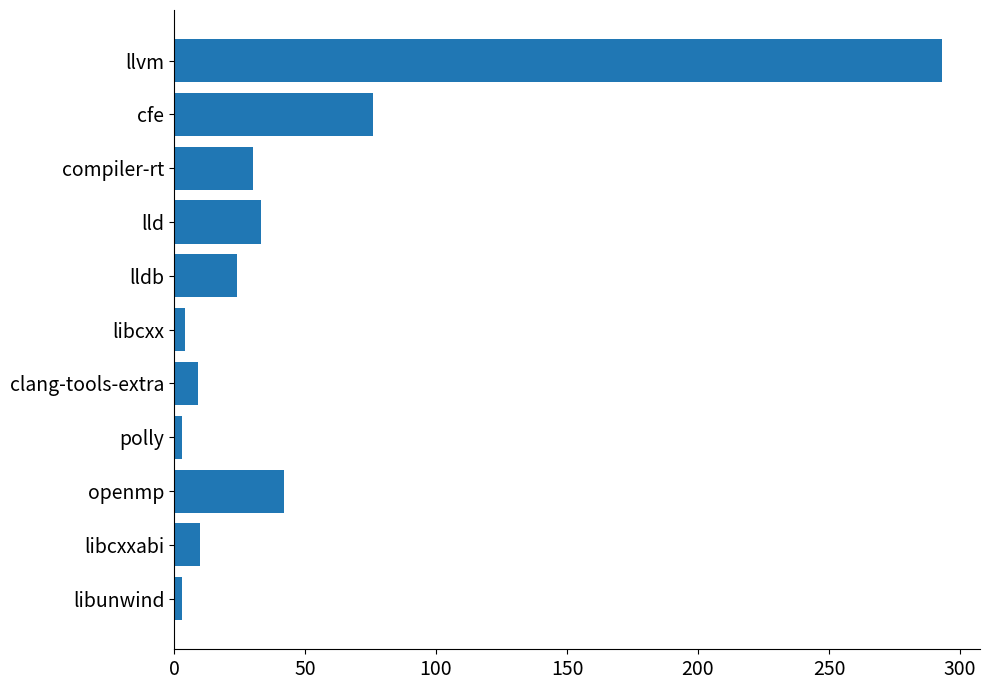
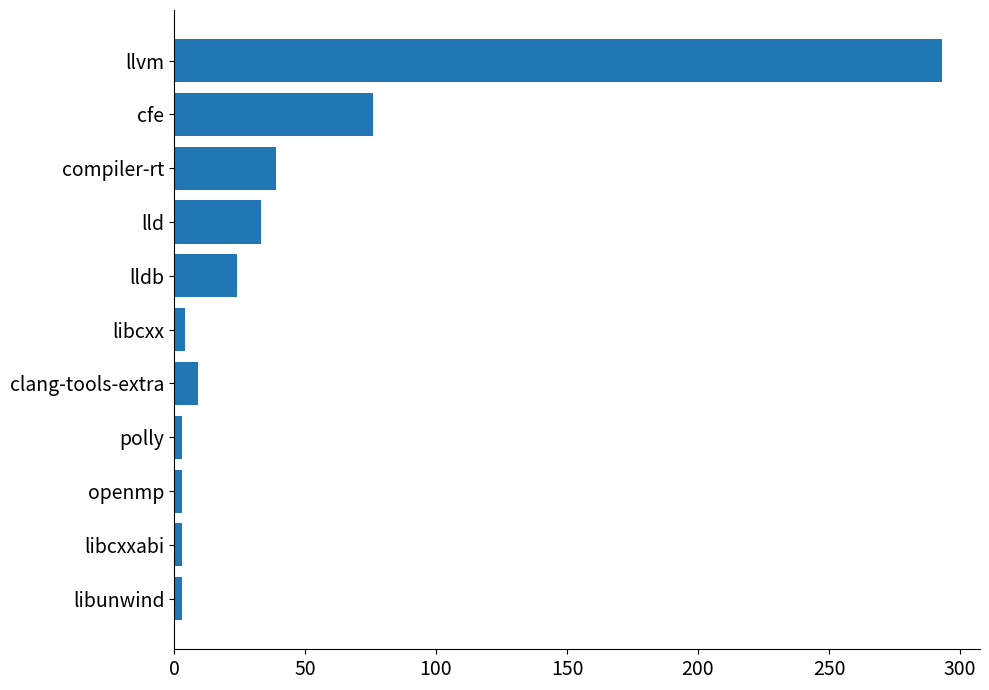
  {
    "llvm": 293,
    "cfe": 76,
-   "compiler-rt": 30,
+   "compiler-rt": 39,
    "lld": 33,
    "lldb": 24,
    "libcxx": 4,
    "clang-tools-extra": 9,
    "polly": 3,
-   "openmp": 42,
-   "libcxxabi": 10,
+   "openmp": 3,
+   "libcxxabi": 3,
    "libunwind": 3
  }
